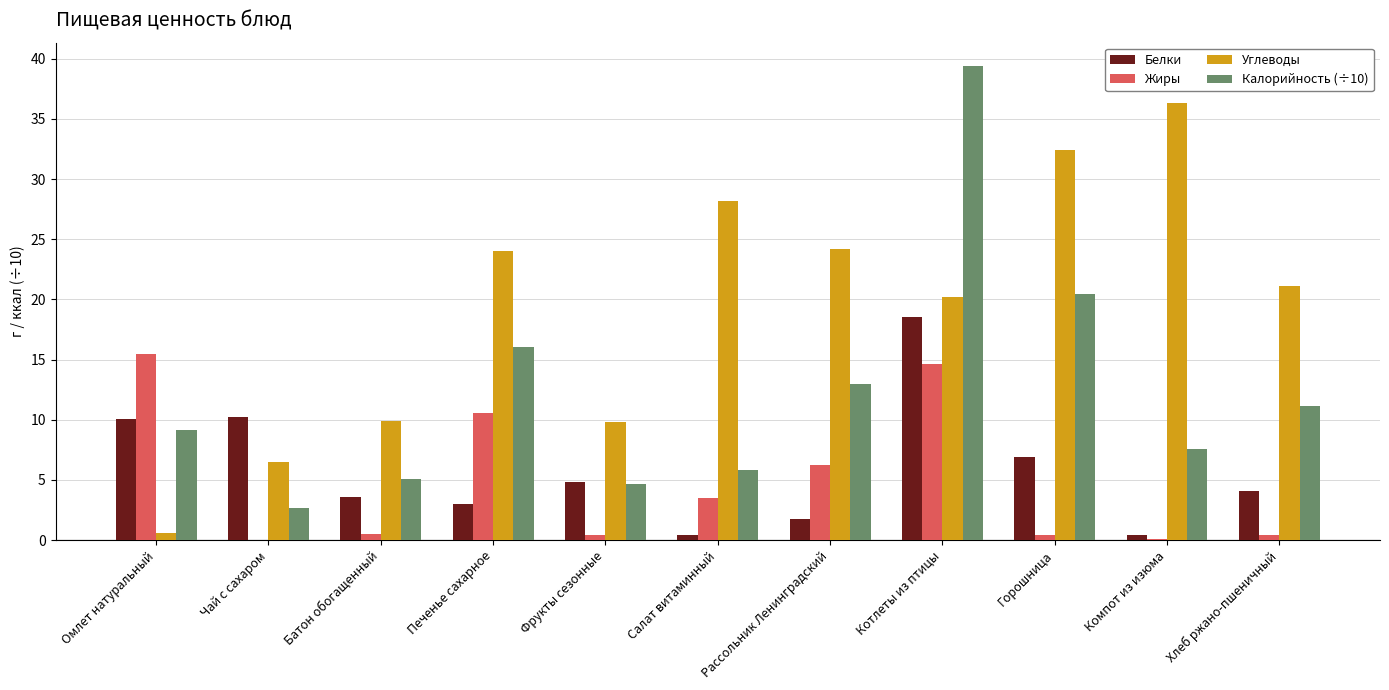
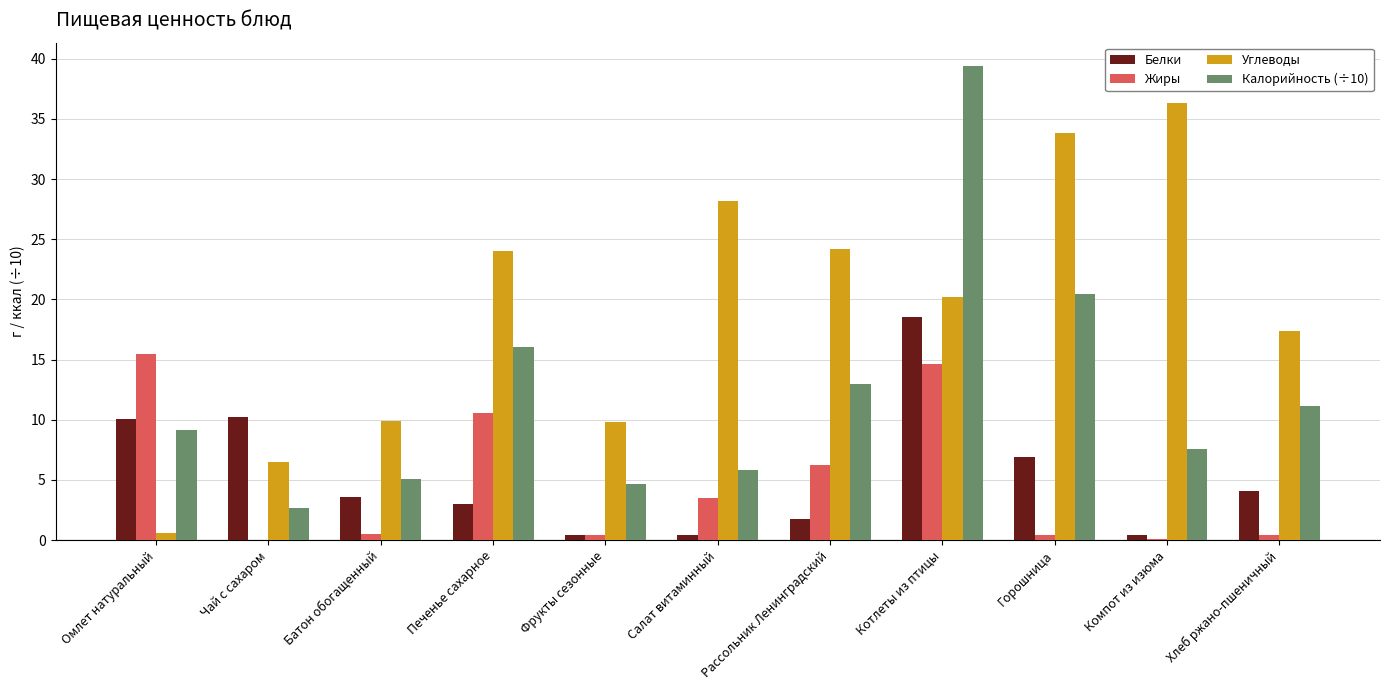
  {
    "Белки": {
      "Омлет натуральный": 10.1,
      "Чай с сахаром": 10.2,
      "Батон обогащенный": 3.6,
      "Печенье сахарное": 3.0,
-     "Фрукты сезонные": 4.8,
+     "Фрукты сезонные": 0.4,
      "Салат витаминный": 0.4,
      "Рассольник Ленинградский": 1.7,
      "Котлеты из птицы": 18.5,
      "Горошница": 6.9,
      "Компот из изюма": 0.4,
      "Хлеб ржано-пшеничный": 4.1
    },
    "Жиры": {
      "Омлет натуральный": 15.5,
      "Чай с сахаром": 0.0,
      "Батон обогащенный": 0.5,
      "Печенье сахарное": 10.6,
      "Фрукты сезонные": 0.4,
      "Салат витаминный": 3.5,
      "Рассольник Ленинградский": 6.2,
      "Котлеты из птицы": 14.6,
      "Горошница": 0.4,
      "Хлеб ржано-пшеничный": 0.4
    },
    "Углеводы": {
      "Омлет натуральный": 0.6,
      "Чай с сахаром": 6.5,
      "Батон обогащенный": 9.9,
      "Печенье сахарное": 24.0,
      "Фрукты сезонные": 9.8,
      "Салат витаминный": 28.2,
      "Рассольник Ленинградский": 24.2,
      "Котлеты из птицы": 20.2,
-     "Горошница": 32.4,
+     "Горошница": 33.8,
      "Компот из изюма": 36.3,
-     "Хлеб ржано-пшеничный": 21.1
+     "Хлеб ржано-пшеничный": 17.4
    },
    "Калорийность (÷10)": {
      "Омлет натуральный": 9.2,
      "Чай с сахаром": 2.7,
      "Батон обогащенный": 5.1,
      "Печенье сахарное": 16.1,
      "Фрукты сезонные": 4.7,
      "Салат витаминный": 5.8,
      "Рассольник Ленинградский": 12.9,
      "Котлеты из птицы": 39.4,
      "Горошница": 20.5,
      "Компот из изюма": 7.6,
      "Хлеб ржано-пшеничный": 11.1
    }
  }
